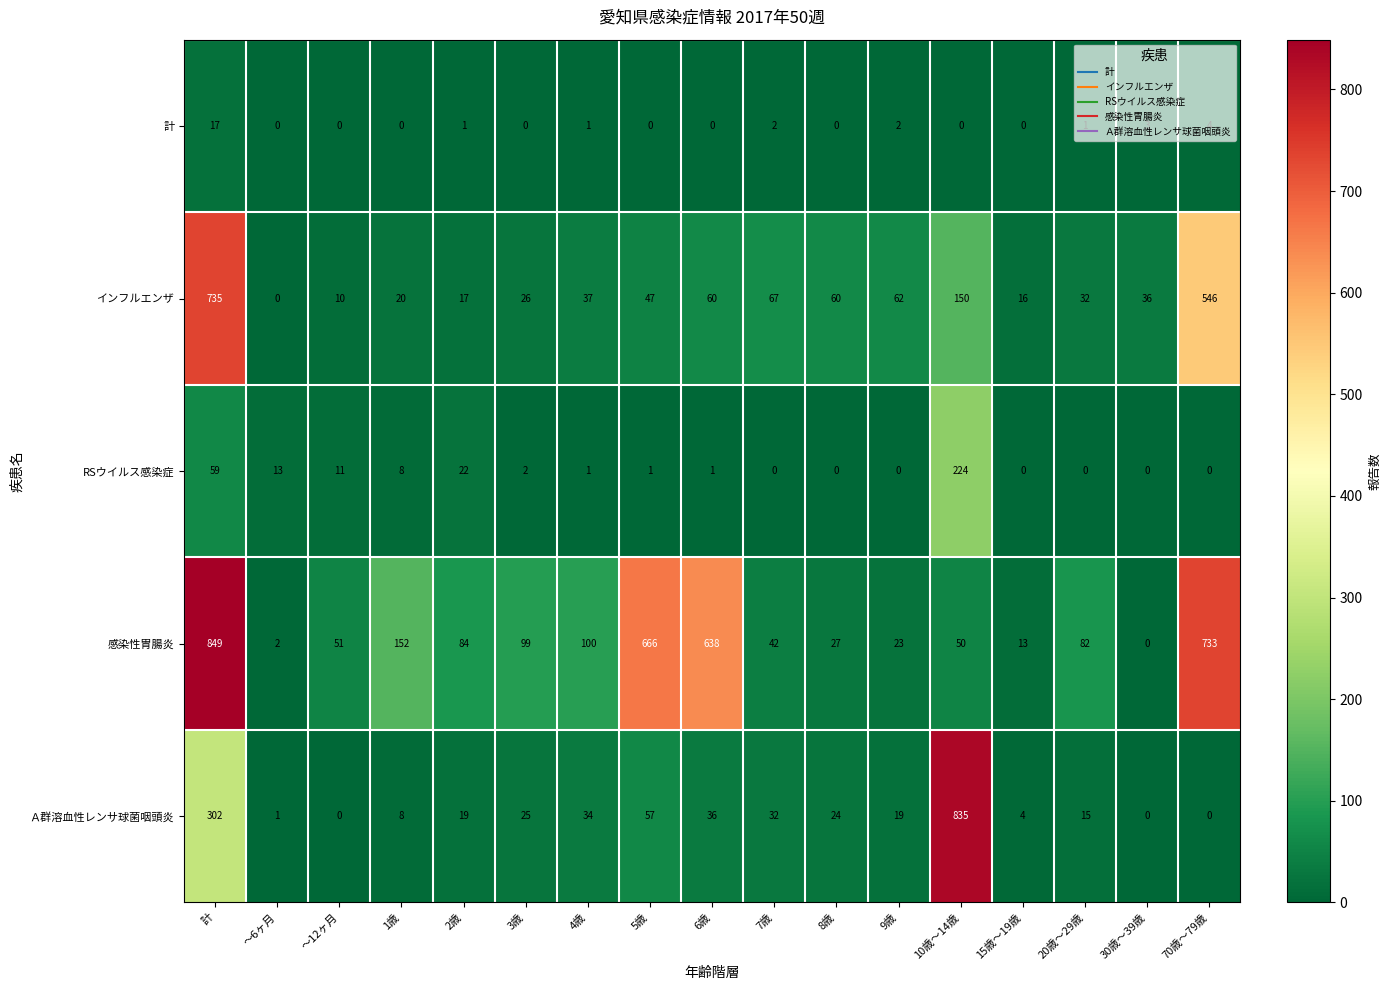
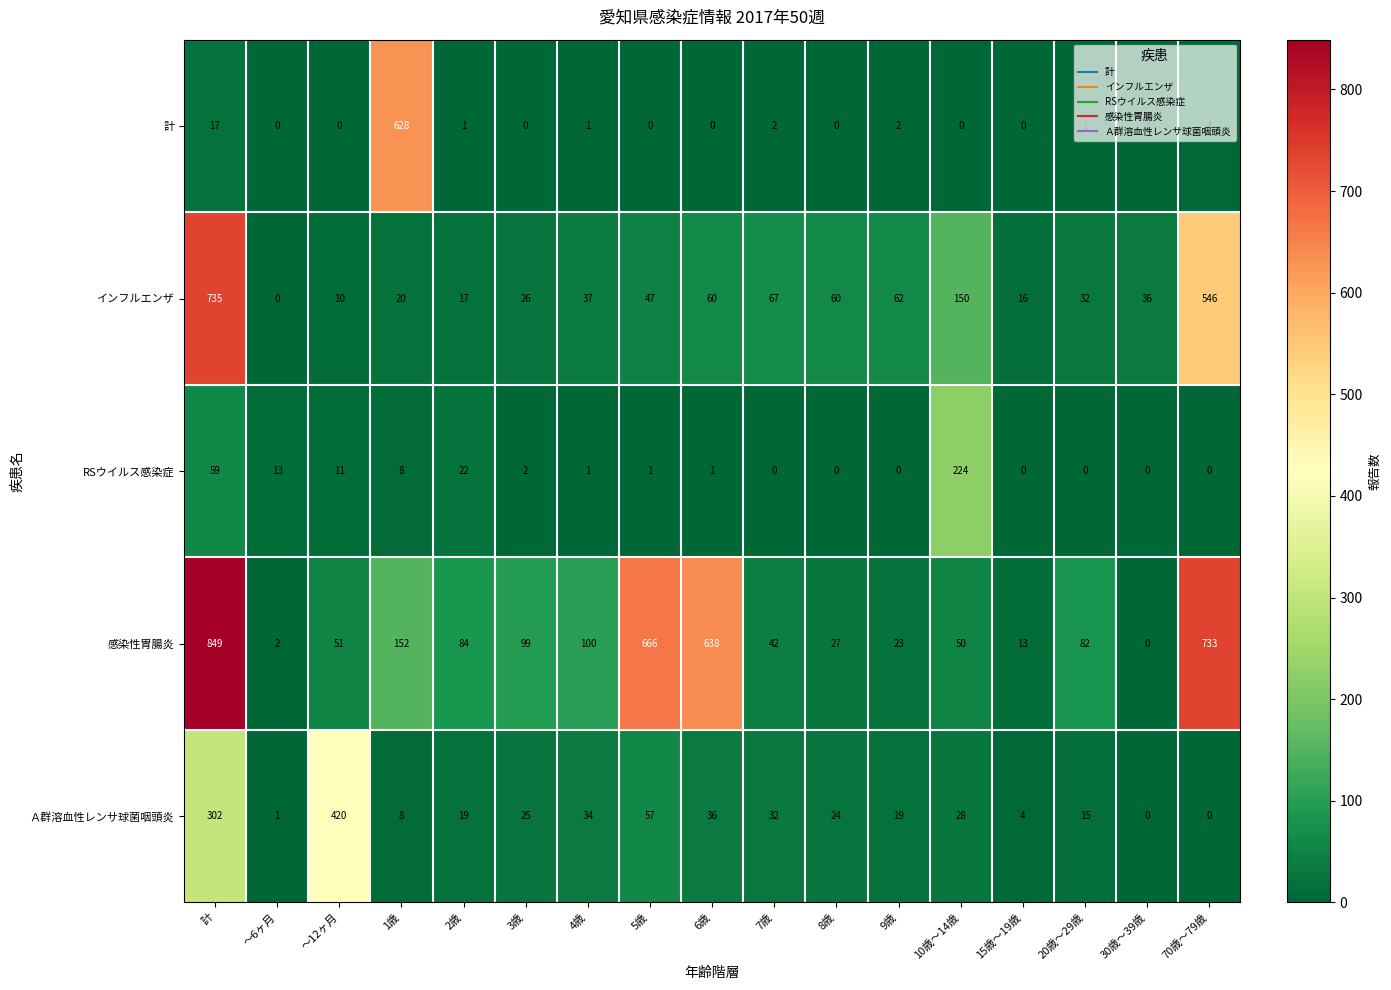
  {
    "計": {
      "計": 17,
      "～6ヶ月": 0,
      "～12ヶ月": 0,
-     "1歳": 0,
+     "1歳": 628,
      "2歳": 1,
      "3歳": 0,
      "4歳": 1,
      "5歳": 0,
      "6歳": 0,
      "7歳": 2,
      "8歳": 0,
      "9歳": 2,
      "10歳～14歳": 0,
      "15歳～19歳": 0
    },
    "インフルエンザ": {
      "計": 735,
      "～6ヶ月": 0,
      "～12ヶ月": 10,
      "1歳": 20,
      "2歳": 17,
      "3歳": 26,
      "4歳": 37,
      "5歳": 47,
      "6歳": 60,
      "7歳": 67,
      "8歳": 60,
      "9歳": 62,
      "10歳～14歳": 150,
      "15歳～19歳": 16,
      "20歳～29歳": 32,
      "30歳～39歳": 36,
      "70歳～79歳": 546
    },
    "RSウイルス感染症": {
      "計": 59,
      "～6ヶ月": 13,
      "～12ヶ月": 11,
      "1歳": 8,
      "2歳": 22,
      "3歳": 2,
      "4歳": 1,
      "5歳": 1,
      "6歳": 1,
      "7歳": 0,
      "8歳": 0,
      "9歳": 0,
      "10歳～14歳": 224,
      "15歳～19歳": 0,
      "20歳～29歳": 0,
      "30歳～39歳": 0,
      "70歳～79歳": 0
    },
    "感染性胃腸炎": {
      "計": 849,
      "～6ヶ月": 2,
      "～12ヶ月": 51,
      "1歳": 152,
      "2歳": 84,
      "3歳": 99,
      "4歳": 100,
      "5歳": 666,
      "6歳": 638,
      "7歳": 42,
      "8歳": 27,
      "9歳": 23,
      "10歳～14歳": 50,
      "15歳～19歳": 13,
      "20歳～29歳": 82,
      "30歳～39歳": 0,
      "70歳～79歳": 733
    },
    "Ａ群溶血性レンサ球菌咽頭炎": {
      "計": 302,
      "～6ヶ月": 1,
-     "～12ヶ月": 0,
+     "～12ヶ月": 420,
      "1歳": 8,
      "2歳": 19,
      "3歳": 25,
      "4歳": 34,
      "5歳": 57,
      "6歳": 36,
      "7歳": 32,
      "8歳": 24,
      "9歳": 19,
-     "10歳～14歳": 835,
+     "10歳～14歳": 28,
      "15歳～19歳": 4,
      "20歳～29歳": 15,
      "30歳～39歳": 0,
      "70歳～79歳": 0
    }
  }
